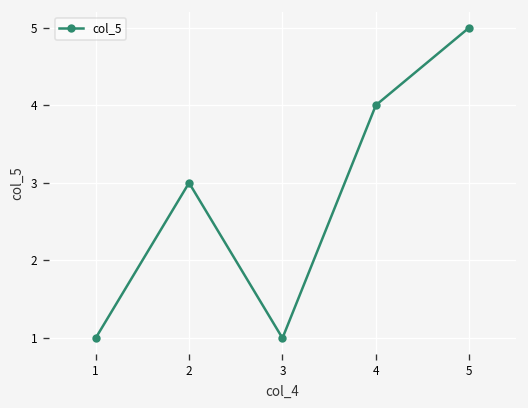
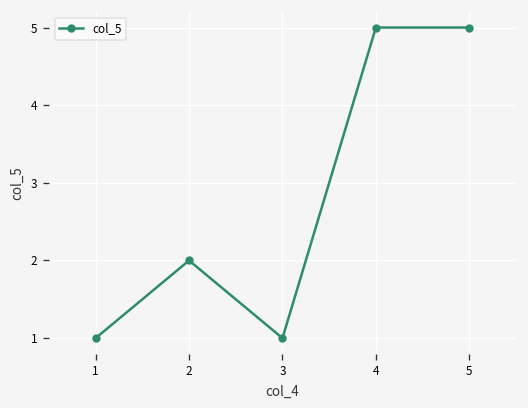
  {
    "1": 1,
-   "2": 3,
+   "2": 2,
    "3": 1,
-   "4": 4,
+   "4": 5,
    "5": 5
  }
